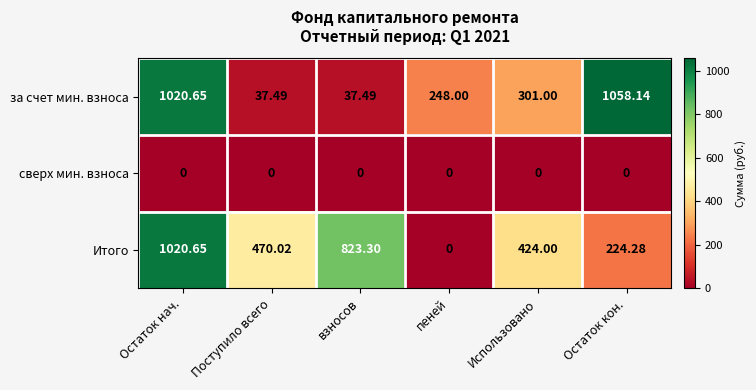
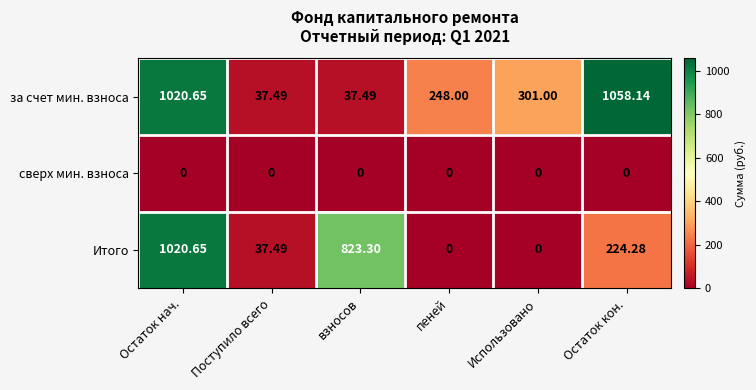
  {
    "за счет мин. взноса": {
      "Остаток нач.": 1020.65,
      "Поступило всего": 37.49,
      "взносов": 37.49,
      "пеней": 248.00,
      "Использовано": 301.00,
      "Остаток кон.": 1058.14
    },
    "сверх мин. взноса": {
      "Остаток нач.": 0,
      "Поступило всего": 0,
      "взносов": 0,
      "пеней": 0,
      "Использовано": 0,
      "Остаток кон.": 0
    },
    "Итого": {
      "Остаток нач.": 1020.65,
-     "Поступило всего": 470.02,
+     "Поступило всего": 37.49,
      "взносов": 823.30,
      "пеней": 0,
-     "Использовано": 424.00,
+     "Использовано": 0,
      "Остаток кон.": 224.28
    }
  }
